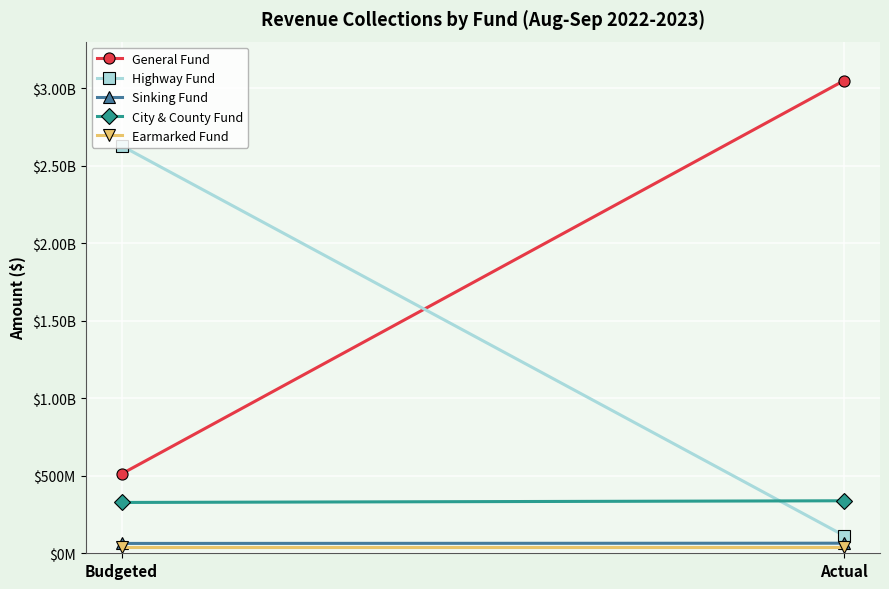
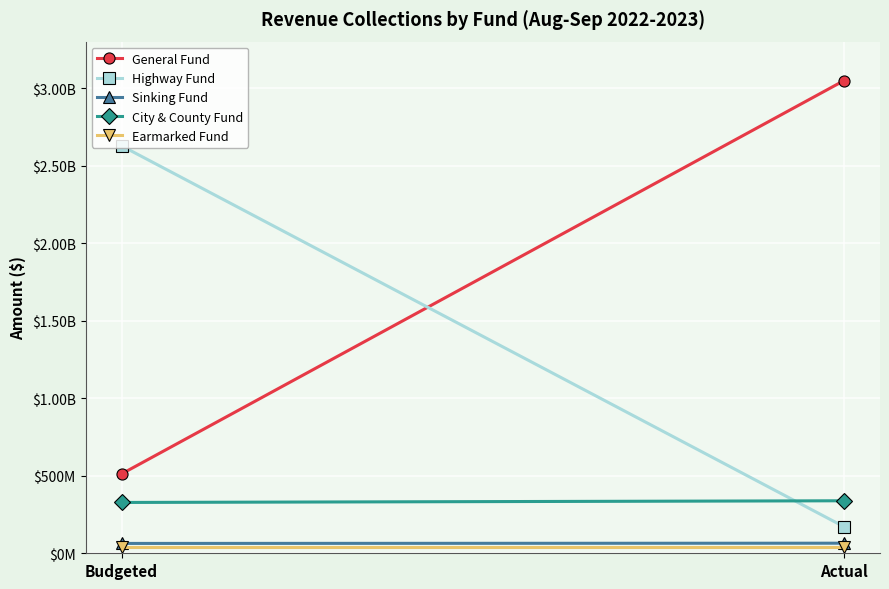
  {
    "General Fund": {
      "Budgeted": "$510000000",
      "Actual": "$3050000000"
    },
    "Highway Fund": {
-     "Actual": "$110000000"
+     "Actual": "$170000000"
    },
    "Earmarked Fund": {
      "Budgeted": "$40000000",
      "Actual": "$40000000"
    }
  }
